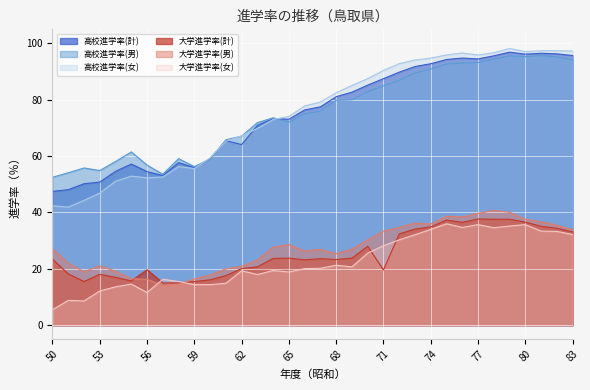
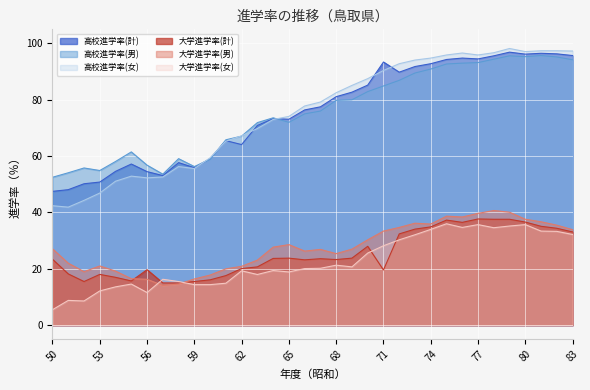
  {
    "高校進学率(計)": {
      "50": 48,
      "53": 51,
      "56": 55,
      "62": 64,
      "65": 73,
      "68": 81,
-     "71": 88,
+     "71": 93,
      "74": 93,
      "77": 95,
      "83": 96
    },
    "高校進学率(男)": {
      "50": 53,
      "53": 55,
      "56": 57,
      "65": 72,
      "68": 80,
      "71": 85,
      "74": 91,
      "77": 93,
      "80": 95,
      "83": 94
    },
    "大学進学率(計)": {
      "50": 23,
      "53": 18,
      "56": 20,
      "65": 24,
      "68": 23,
      "71": 20,
      "77": 38
    },
    "大学進学率(男)": {
      "50": 27,
      "53": 21,
      "56": 16,
      "65": 29,
      "68": 25,
      "71": 33,
      "74": 36,
      "77": 40,
      "80": 38
    }
  }
